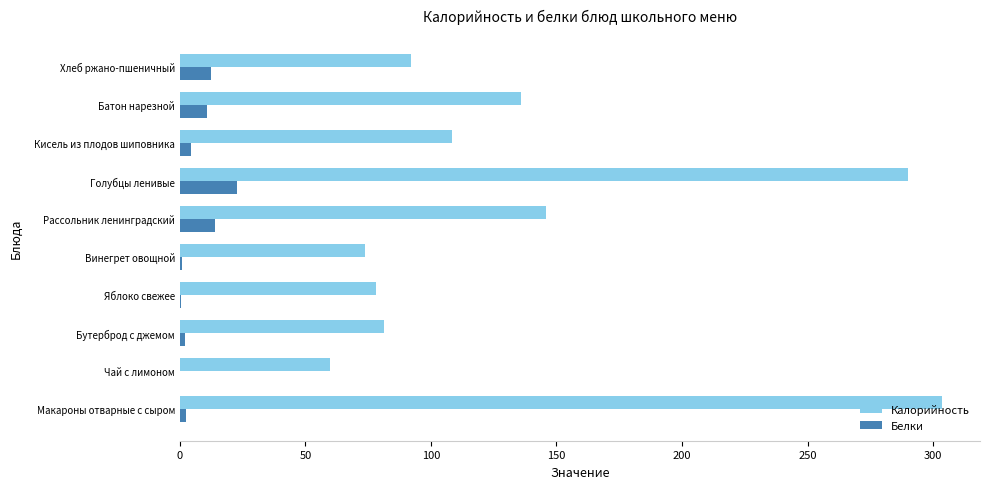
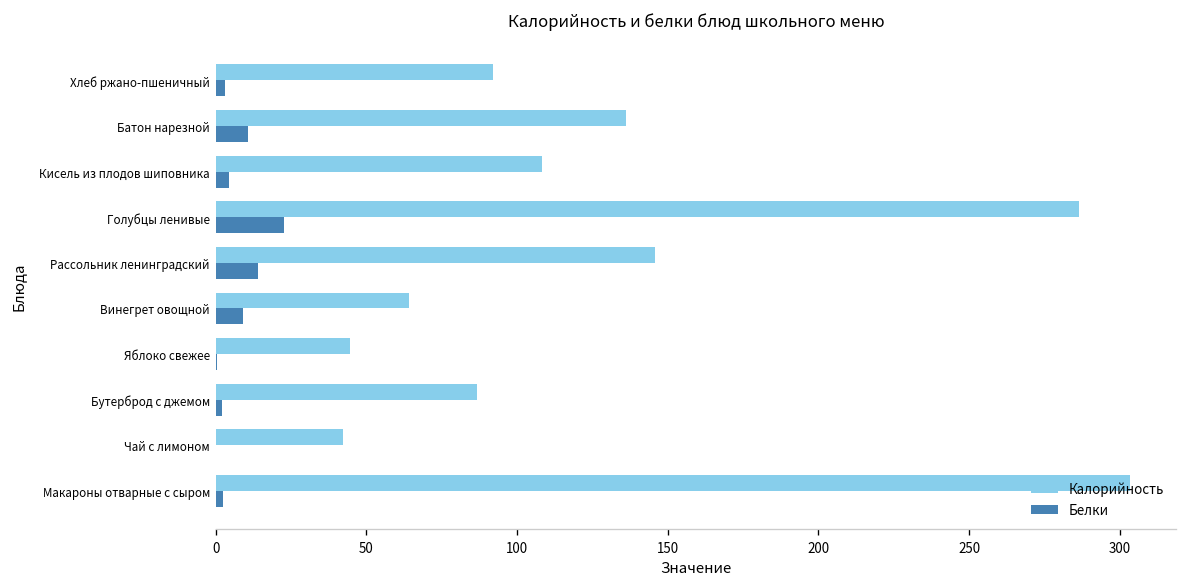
  {
    "Калорийность": {
      "Хлеб ржано-пшеничный": 92,
      "Батон нарезной": 136,
      "Кисель из плодов шиповника": 108,
-     "Голубцы ленивые": 290,
+     "Голубцы ленивые": 287,
      "Рассольник ленинградский": 146,
-     "Винегрет овощной": 74,
-     "Яблоко свежее": 78,
-     "Бутерброд с джемом": 81,
-     "Чай с лимоном": 60,
+     "Винегрет овощной": 64,
+     "Яблоко свежее": 44,
+     "Бутерброд с джемом": 87,
+     "Чай с лимоном": 42,
      "Макароны отварные с сыром": 304
    },
    "Белки": {
-     "Хлеб ржано-пшеничный": 12,
+     "Хлеб ржано-пшеничный": 3,
      "Батон нарезной": 11,
      "Кисель из плодов шиповника": 5,
      "Голубцы ленивые": 23,
      "Рассольник ленинградский": 14,
-     "Винегрет овощной": 1,
+     "Винегрет овощной": 9,
      "Бутерброд с джемом": 2,
      "Макароны отварные с сыром": 2
    }
  }
